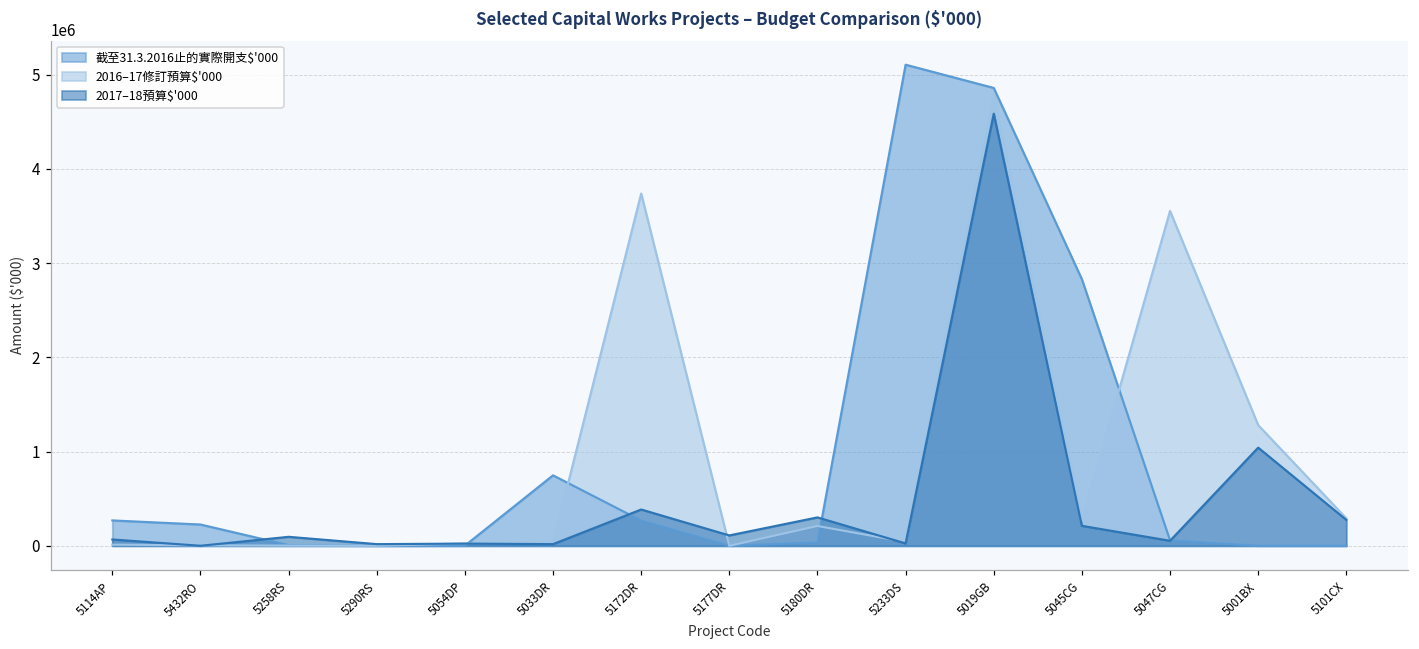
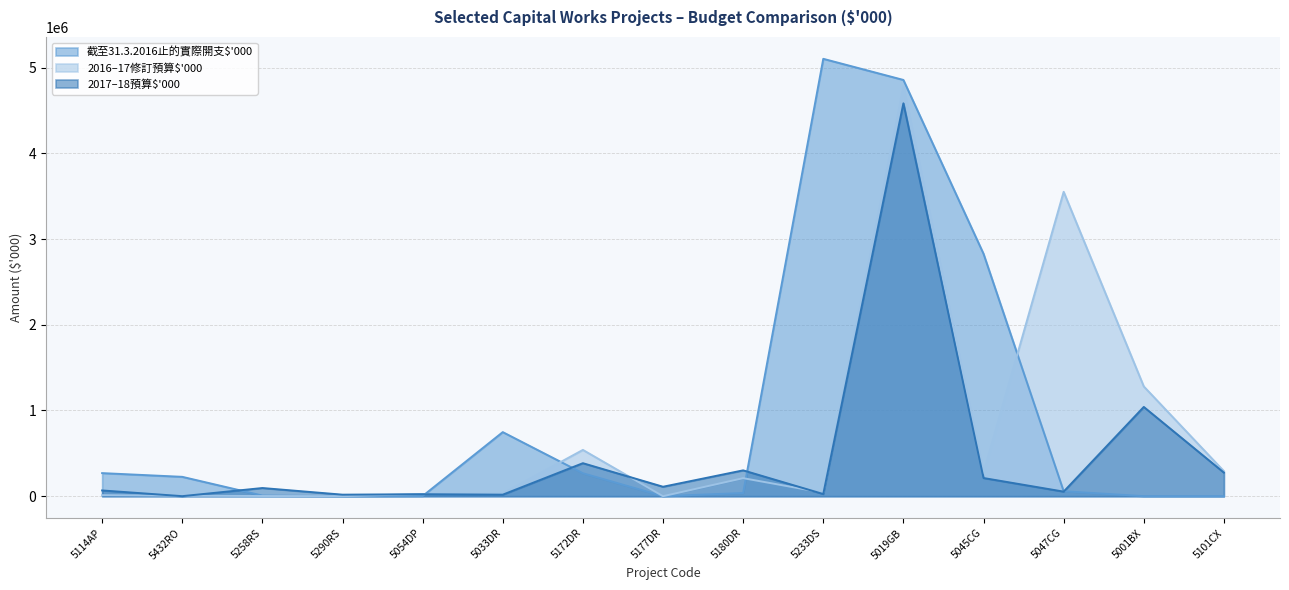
  {
    "2016–17修訂預算$'000": {
      "5114AP": 0,
-     "5172DR": 3700000,
+     "5172DR": 500000,
      "5180DR": 200000,
      "5019GB": 4800000,
      "5045CG": 300000,
      "5047CG": 3600000,
      "5001BX": 1300000
    }
  }
